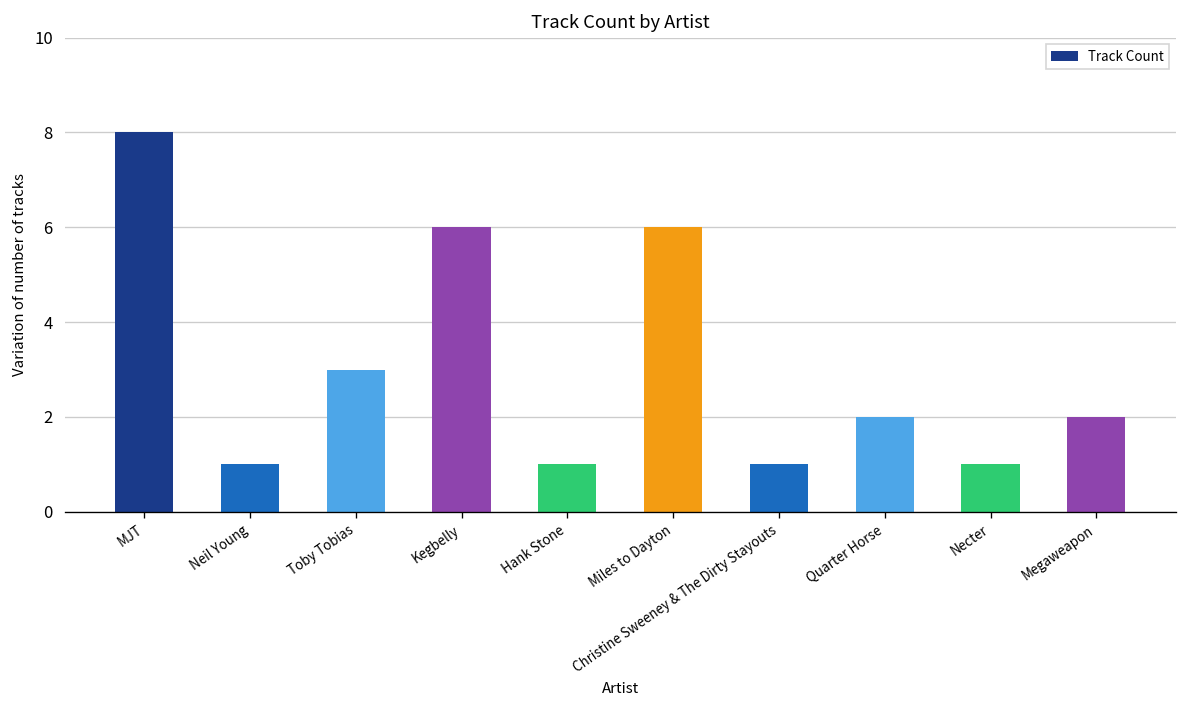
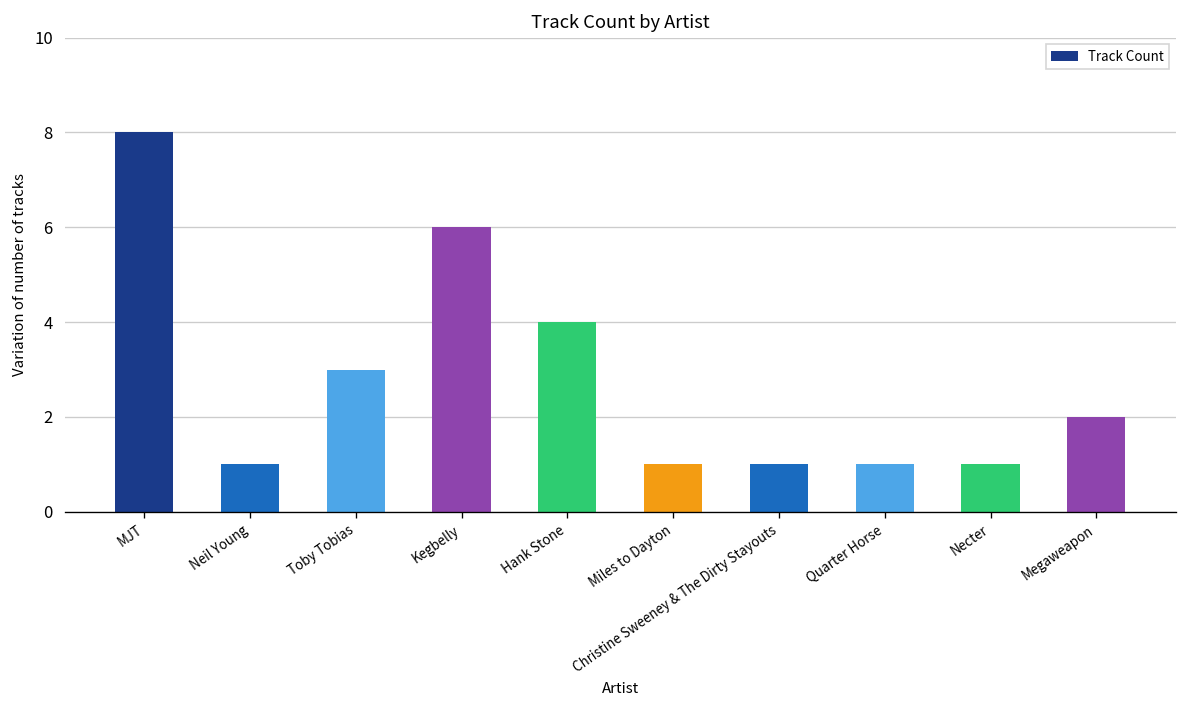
  {
    "MJT": 8,
    "Neil Young": 1,
    "Toby Tobias": 3,
    "Kegbelly": 6,
-   "Hank Stone": 1,
-   "Miles to Dayton": 6,
+   "Hank Stone": 4,
+   "Miles to Dayton": 1,
    "Christine Sweeney & The Dirty Stayouts": 1,
-   "Quarter Horse": 2,
+   "Quarter Horse": 1,
    "Necter": 1,
    "Megaweapon": 2
  }
